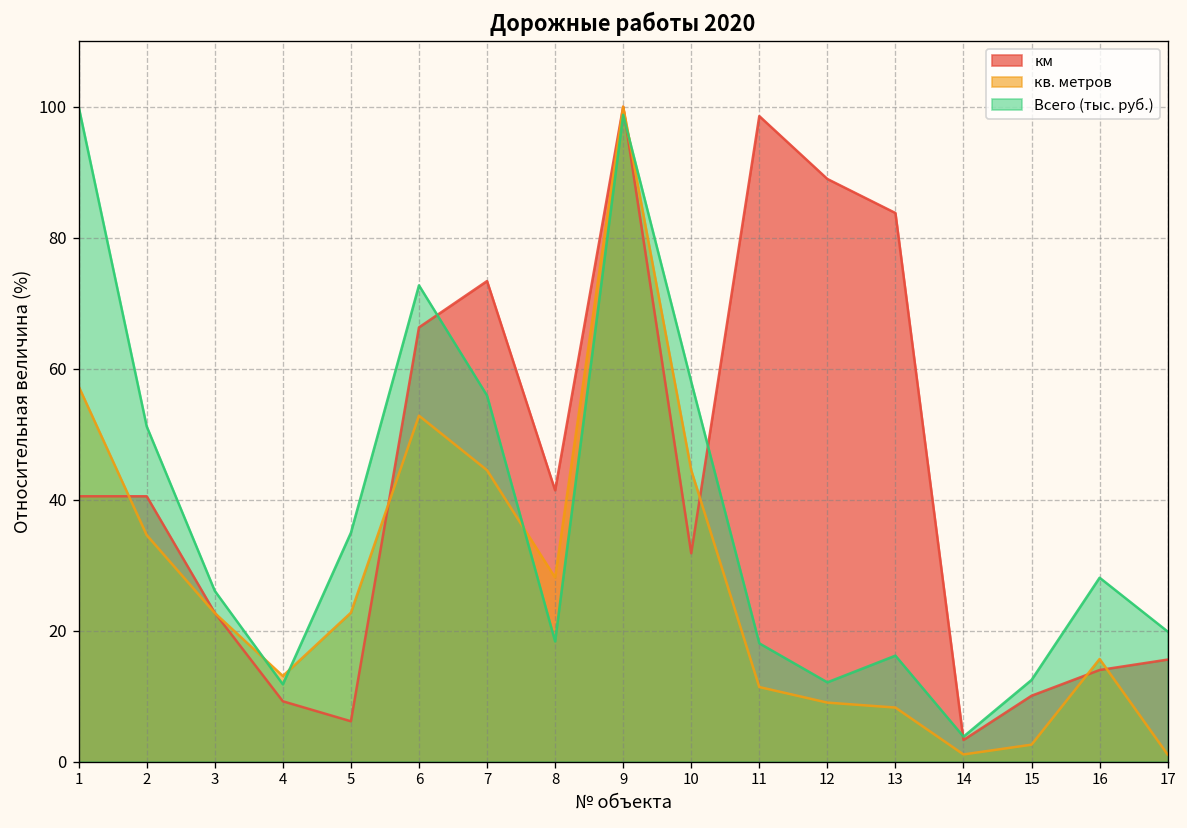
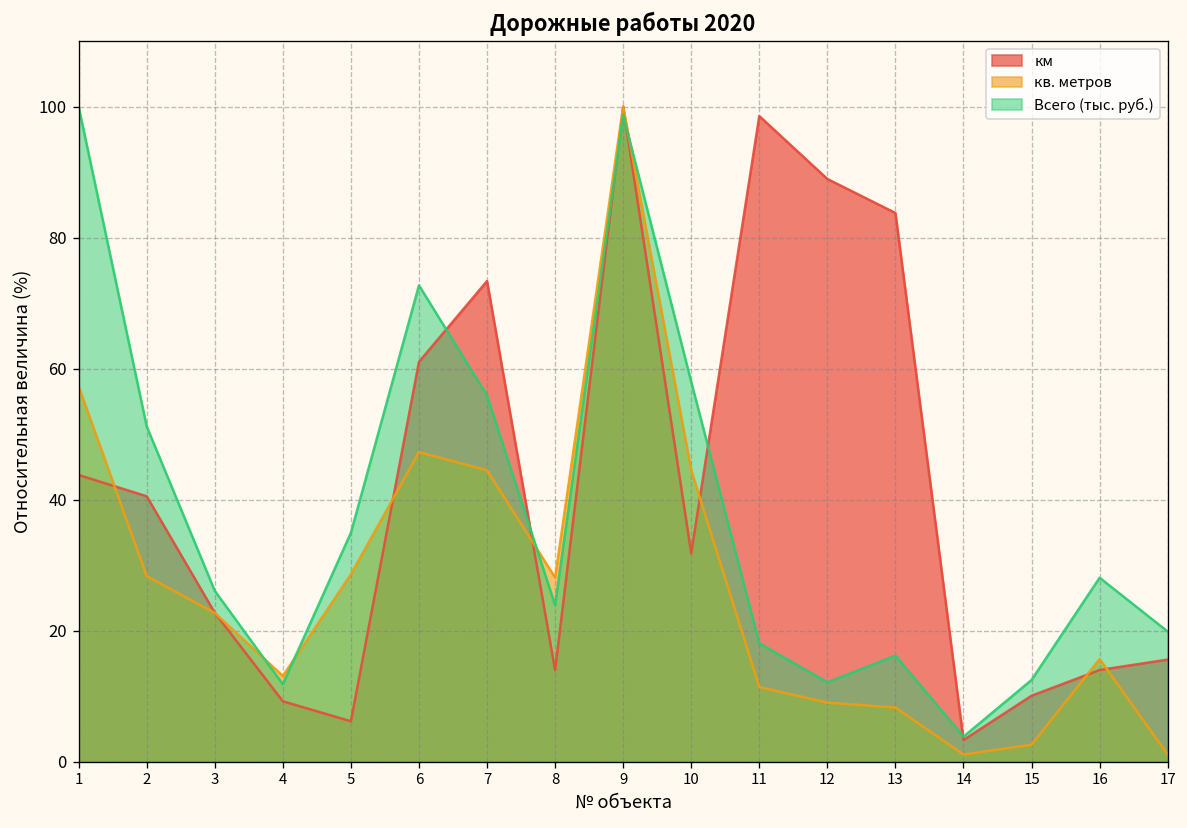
  {
    "км": {
-     "1": 41,
+     "1": 44,
      "2": 41,
      "4": 9,
      "5": 6,
-     "6": 66,
+     "6": 61,
      "7": 73,
-     "8": 41,
+     "8": 14,
      "10": 32,
      "11": 99,
      "12": 89,
      "13": 84,
      "14": 3,
      "15": 10,
      "16": 14,
      "17": 16
    },
    "кв. метров": {
      "1": 57,
-     "2": 35,
+     "2": 28,
      "4": 13,
-     "5": 23,
-     "6": 53,
+     "5": 29,
+     "6": 47,
      "7": 44,
      "8": 28,
      "10": 44,
      "11": 11,
      "12": 9,
      "13": 8,
      "14": 1,
      "15": 3,
      "16": 16,
      "17": 1
    },
    "Всего (тыс. руб.)": {
      "1": 100,
      "2": 51,
      "3": 26,
      "4": 12,
      "5": 35,
      "6": 73,
      "7": 56,
-     "8": 18,
+     "8": 24,
      "9": 99,
      "10": 58,
      "11": 18,
      "12": 12,
      "13": 16,
      "14": 4,
      "15": 12,
      "16": 28,
      "17": 20
    }
  }
